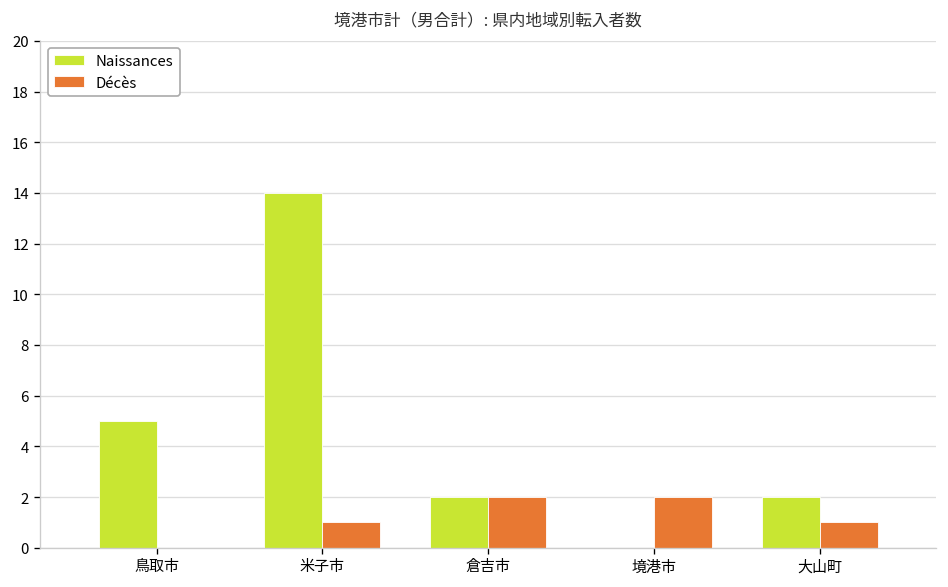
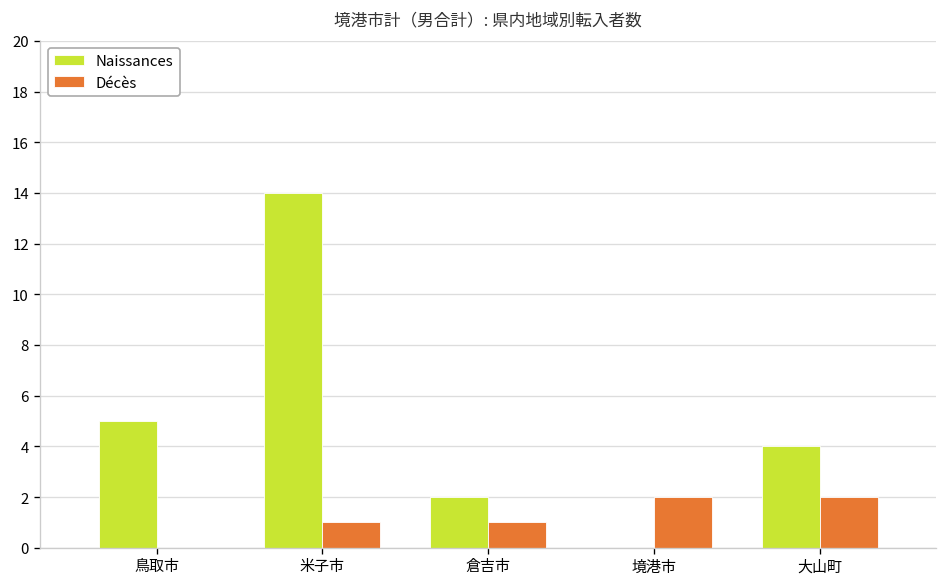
  {
    "Naissances": {
      "鳥取市": 5,
      "米子市": 14,
      "倉吉市": 2,
      "境港市": 0,
-     "大山町": 2
+     "大山町": 4
    },
    "Décès": {
      "鳥取市": 0,
      "米子市": 1,
-     "倉吉市": 2,
+     "倉吉市": 1,
      "境港市": 2,
-     "大山町": 1
+     "大山町": 2
    }
  }
